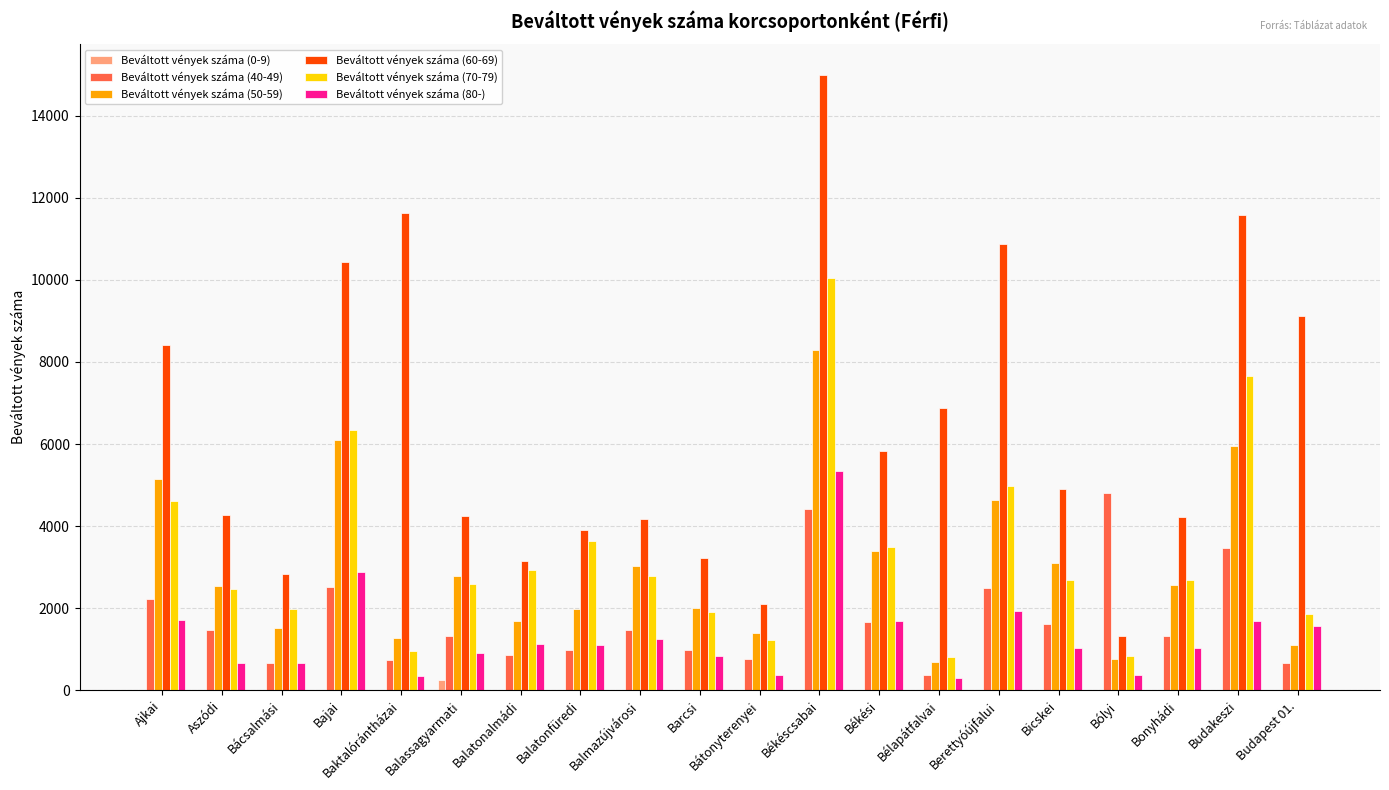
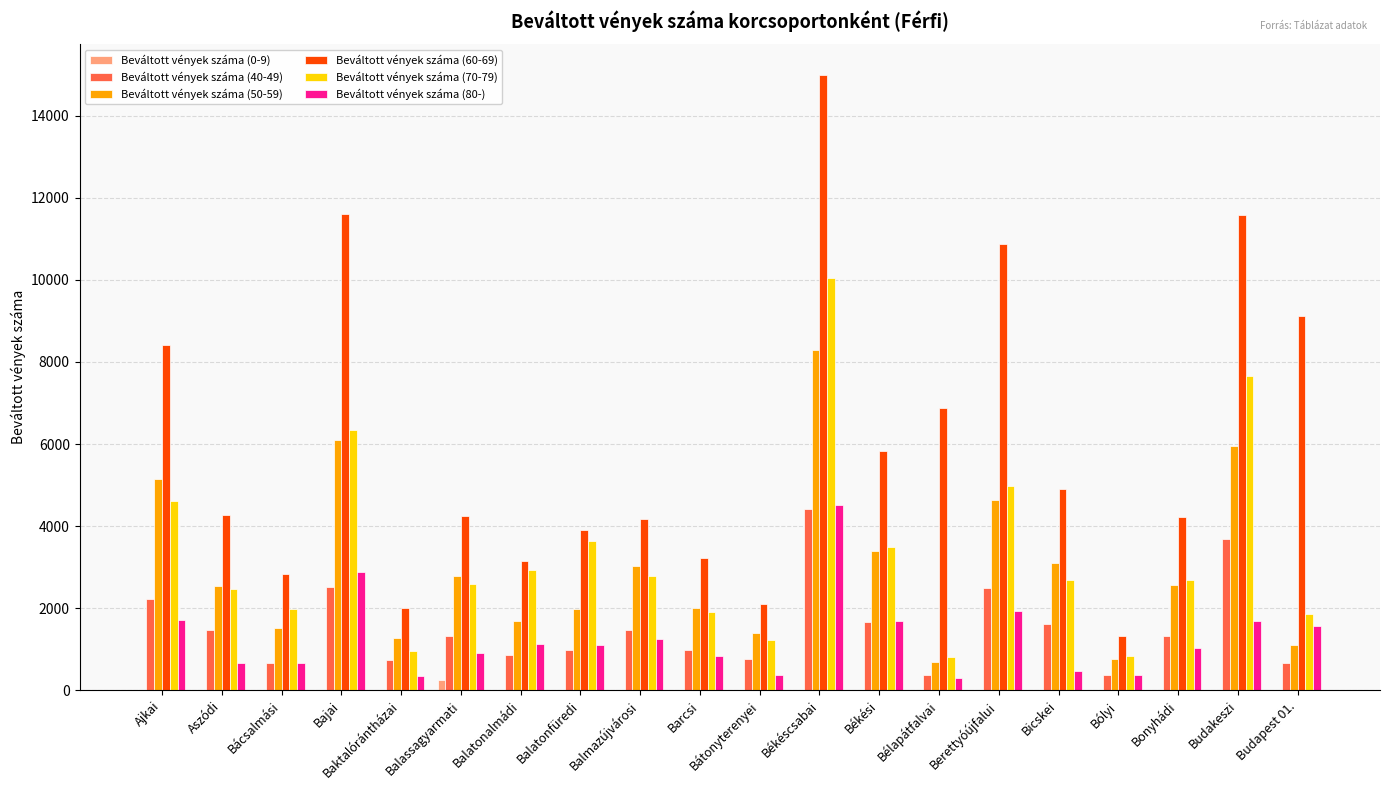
  {
    "Beváltott vények száma (0-9)": {
      "Ajkai": 0,
      "Baktalórántházai": 0,
      "Balassagyarmati": 300,
      "Balatonalmádi": 0,
      "Balatonfüredi": 0,
      "Barcsi": 0,
      "Bátonyterenyei": 0,
      "Bicskei": 0,
      "Bólyi": 0,
      "Bonyhádi": 0,
      "Budapest 01.": 0
    },
    "Beváltott vények száma (40-49)": {
      "Ajkai": 2200,
      "Aszódi": 1500,
      "Bácsalmási": 700,
      "Bajai": 2500,
      "Baktalórántházai": 700,
      "Balassagyarmati": 1300,
      "Balatonalmádi": 900,
      "Balatonfüredi": 1000,
      "Balmazújvárosi": 1500,
      "Barcsi": 1000,
      "Bátonyterenyei": 800,
      "Békéscsabai": 4400,
      "Békési": 1700,
      "Bélapátfalvai": 400,
      "Berettyóújfalui": 2500,
      "Bicskei": 1600,
-     "Bólyi": 4800,
+     "Bólyi": 400,
      "Bonyhádi": 1300,
-     "Budakeszi": 3500,
+     "Budakeszi": 3700,
      "Budapest 01.": 700
    },
    "Beváltott vények száma (60-69)": {
      "Ajkai": 8400,
      "Aszódi": 4300,
      "Bácsalmási": 2800,
-     "Bajai": 10400,
-     "Baktalórántházai": 11600,
+     "Bajai": 11600,
+     "Baktalórántházai": 2000,
      "Balassagyarmati": 4300,
      "Balatonalmádi": 3200,
      "Balatonfüredi": 3900,
      "Balmazújvárosi": 4200,
      "Barcsi": 3200,
      "Bátonyterenyei": 2100,
      "Békéscsabai": 15000,
      "Békési": 5800,
      "Bélapátfalvai": 6900,
      "Berettyóújfalui": 10900,
      "Bicskei": 4900,
      "Bólyi": 1300,
      "Bonyhádi": 4200,
      "Budakeszi": 11600,
      "Budapest 01.": 9100
    },
    "Beváltott vények száma (80-)": {
      "Ajkai": 1700,
      "Aszódi": 700,
      "Bácsalmási": 700,
      "Bajai": 2900,
      "Baktalórántházai": 400,
      "Balassagyarmati": 900,
      "Balatonalmádi": 1100,
      "Balatonfüredi": 1100,
      "Balmazújvárosi": 1300,
      "Barcsi": 800,
      "Bátonyterenyei": 400,
-     "Békéscsabai": 5400,
+     "Békéscsabai": 4500,
      "Békési": 1700,
      "Bélapátfalvai": 300,
      "Berettyóújfalui": 1900,
-     "Bicskei": 1000,
+     "Bicskei": 500,
      "Bólyi": 400,
      "Bonyhádi": 1000,
      "Budakeszi": 1700,
      "Budapest 01.": 1600
    }
  }
